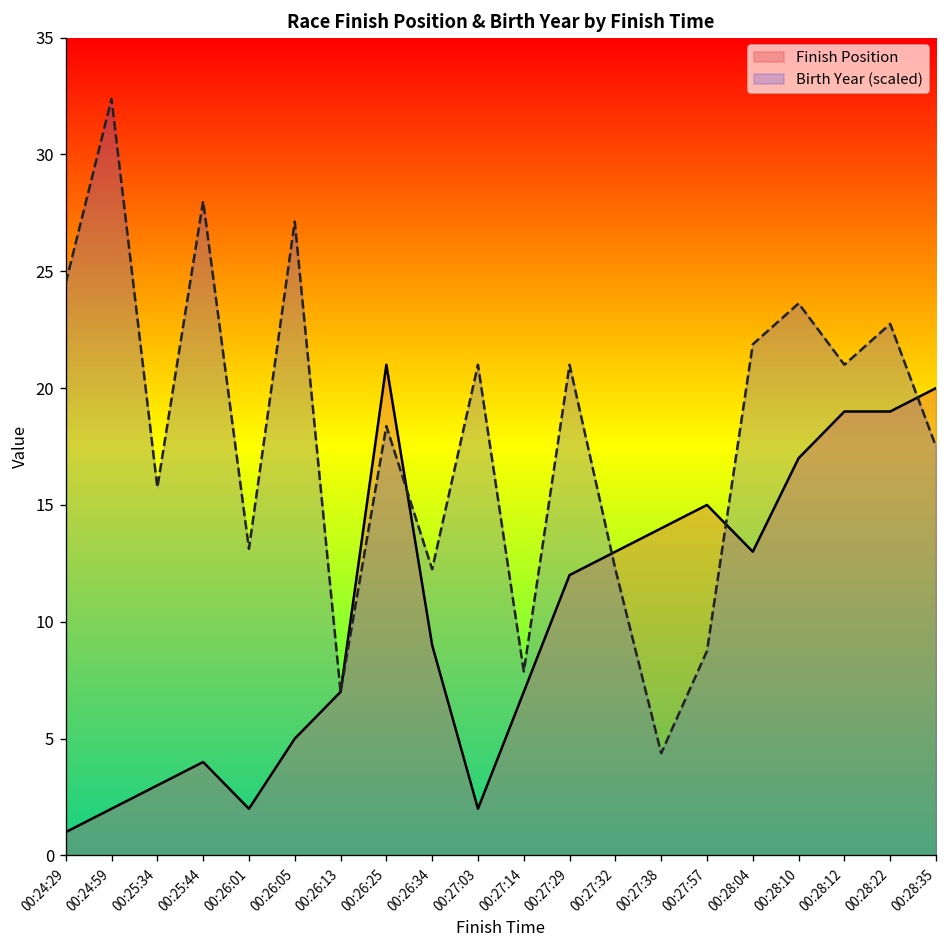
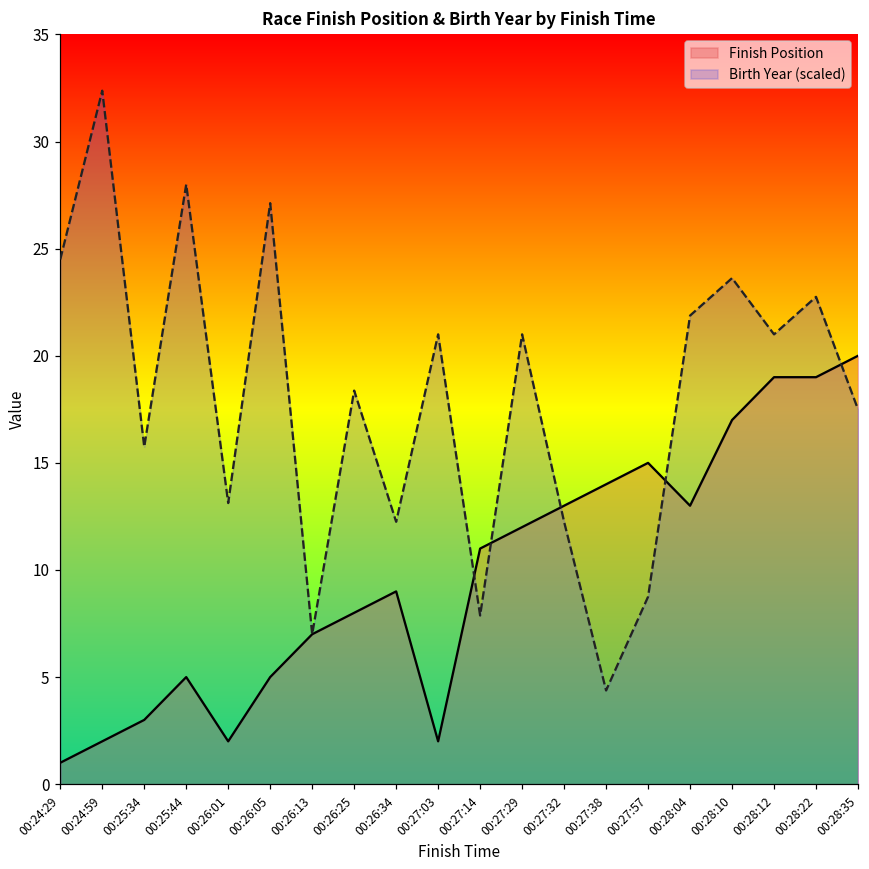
  {
    "Finish Position": {
      "00:24:29": 1,
      "00:24:59": 2,
      "00:25:34": 3,
-     "00:25:44": 4,
+     "00:25:44": 5,
      "00:26:01": 2,
      "00:26:05": 5,
-     "00:26:25": 21,
+     "00:26:25": 8,
      "00:26:34": 9,
      "00:27:03": 2,
-     "00:27:14": 7,
+     "00:27:14": 11,
      "00:27:29": 12,
      "00:27:32": 13,
      "00:27:38": 14,
      "00:27:57": 15,
      "00:28:04": 13,
      "00:28:10": 17,
      "00:28:12": 19,
      "00:28:22": 19,
      "00:28:35": 20
    },
    "Birth Year (scaled)": {
      "00:24:29": 24.5,
      "00:24:59": 32.4,
      "00:25:34": 15.8,
      "00:25:44": 28,
      "00:26:01": 13,
      "00:26:05": 27,
      "00:26:25": 18.4,
      "00:26:34": 12.3,
      "00:27:03": 21,
      "00:27:14": 8,
      "00:27:29": 21,
      "00:27:32": 12.3,
      "00:27:38": 4.4,
      "00:27:57": 8.8,
      "00:28:04": 22,
      "00:28:10": 23.6,
      "00:28:12": 21,
      "00:28:22": 22.8,
      "00:28:35": 17.5
    }
  }
